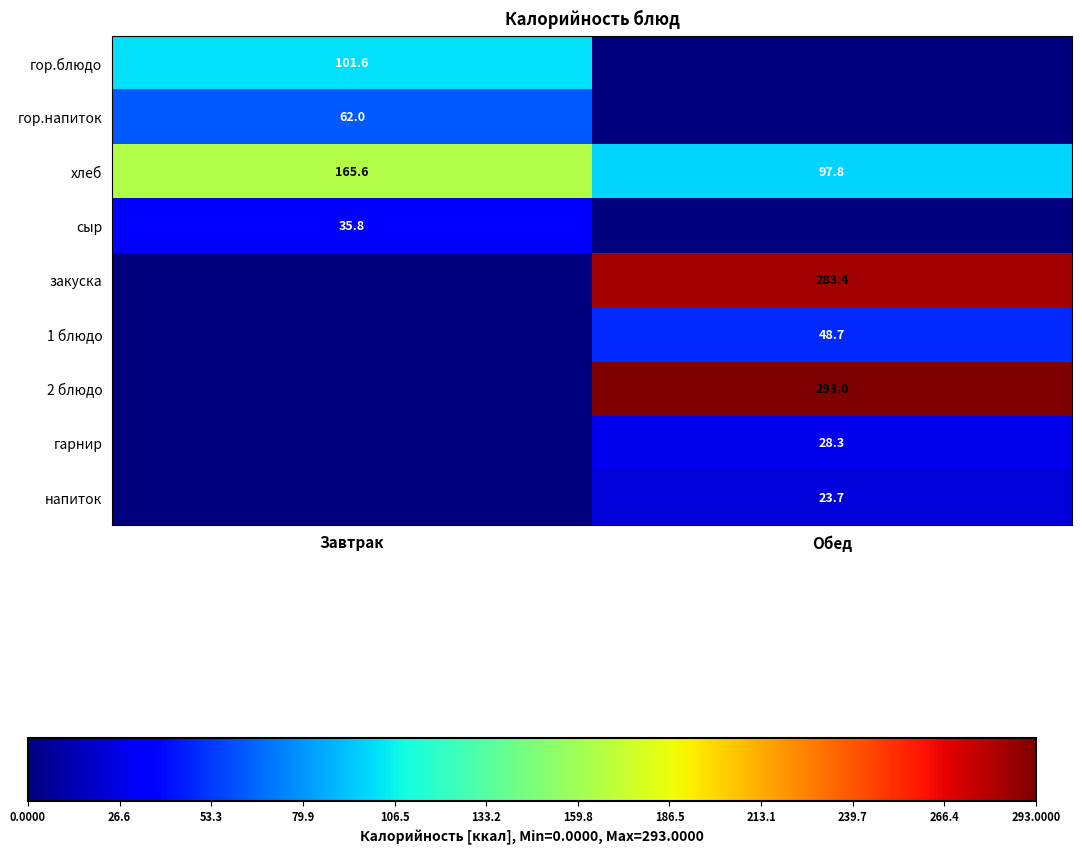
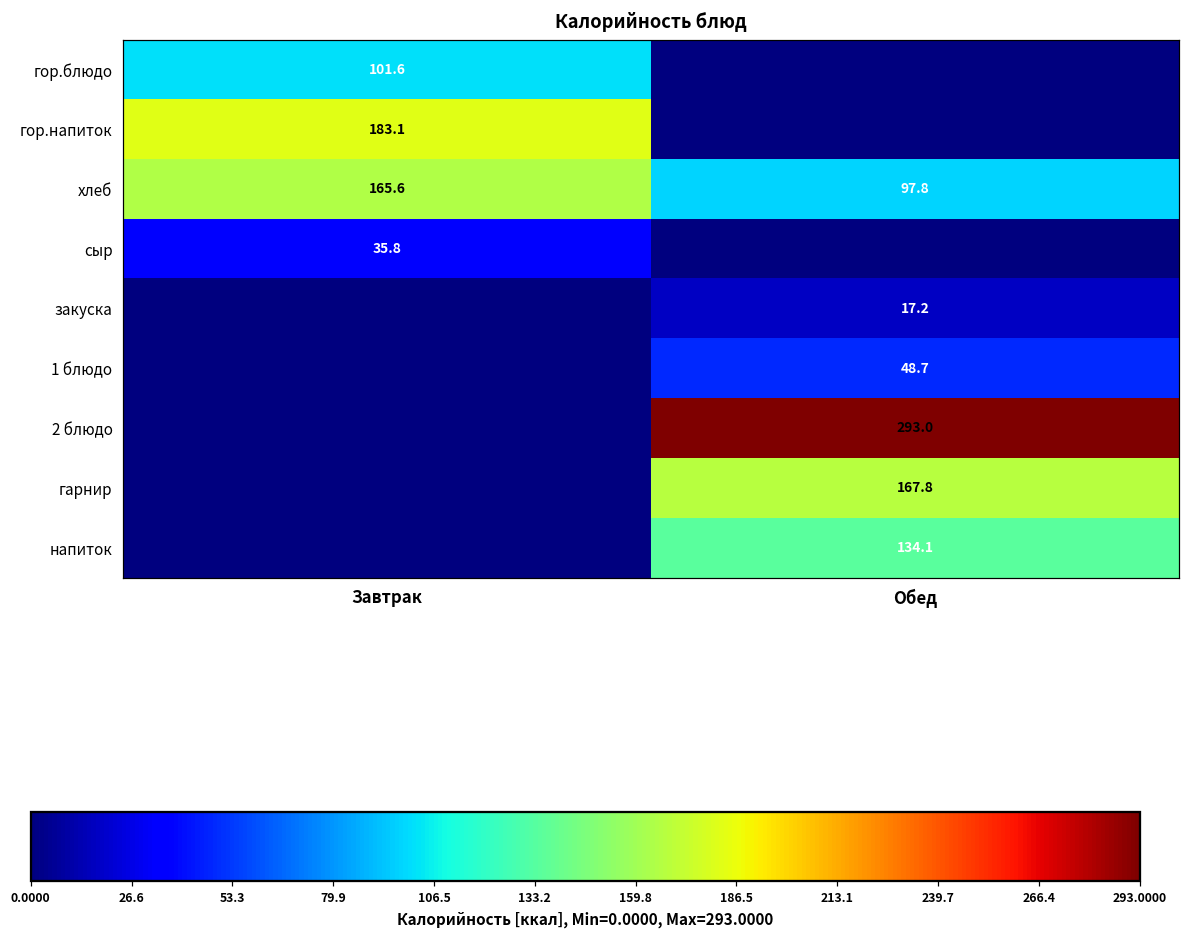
  {
    "гор.блюдо": {
      "Завтрак": 101.6
    },
    "гор.напиток": {
-     "Завтрак": 62.0
+     "Завтрак": 183.1
    },
    "хлеб": {
      "Завтрак": 165.6,
      "Обед": 97.8
    },
    "сыр": {
      "Завтрак": 35.8
    },
    "закуска": {
-     "Обед": 283.4
+     "Обед": 17.2
    },
    "1 блюдо": {
      "Обед": 48.7
    },
    "2 блюдо": {
      "Обед": 293.0
    },
    "гарнир": {
-     "Обед": 28.3
+     "Обед": 167.8
    },
    "напиток": {
-     "Обед": 23.7
+     "Обед": 134.1
    }
  }
